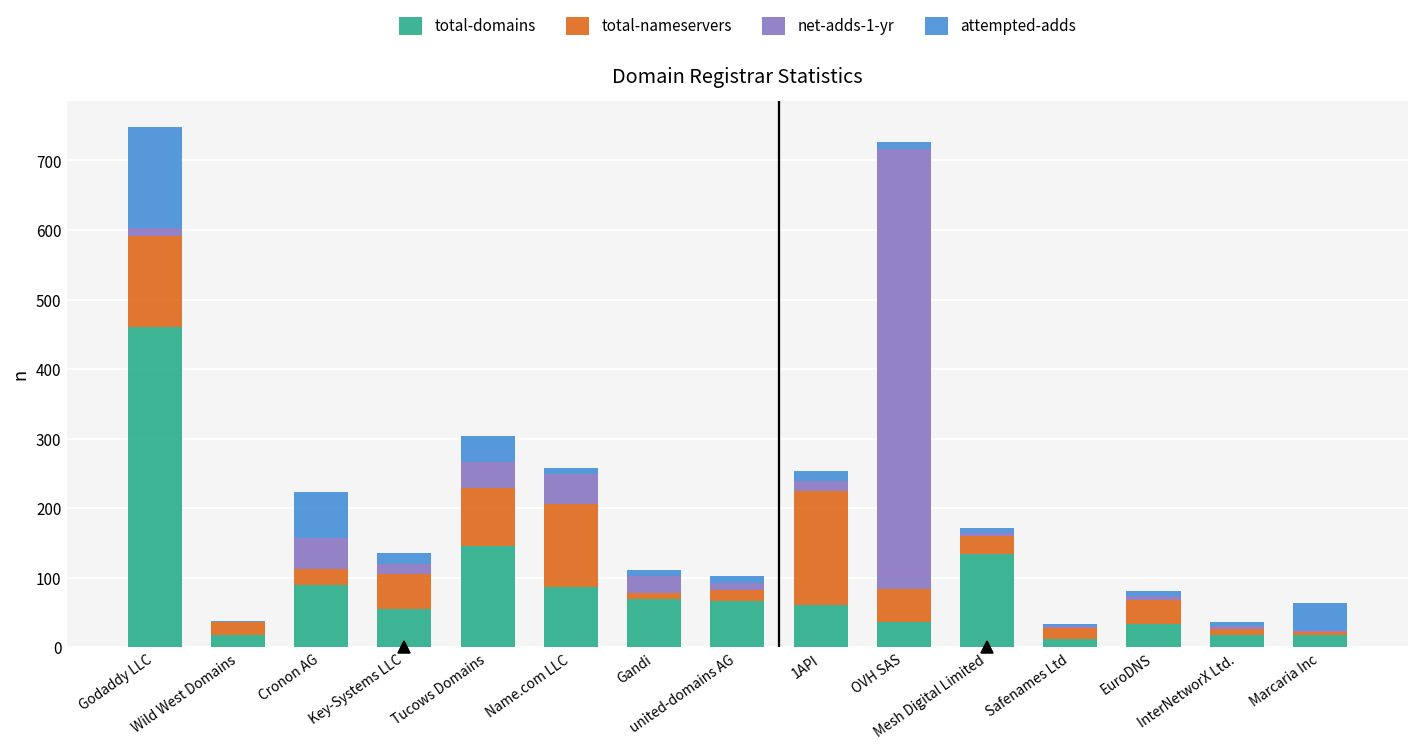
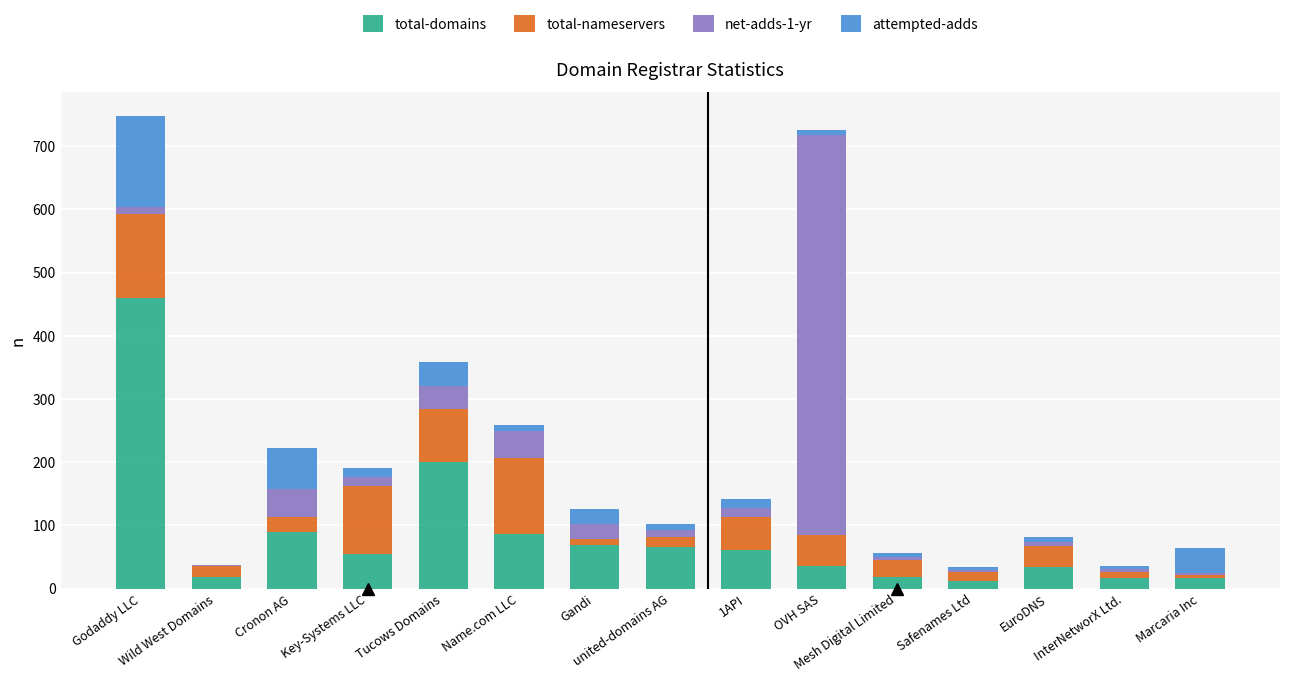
  {
    "total-domains": {
      "Godaddy LLC": 460,
      "Wild West Domains": 20,
      "Cronon AG": 90,
      "Key-Systems LLC": 60,
-     "Tucows Domains": 150,
+     "Tucows Domains": 200,
      "Name.com LLC": 90,
      "Gandi": 70,
      "united-domains AG": 70,
      "1API": 60,
      "OVH SAS": 40,
-     "Mesh Digital Limited": 130,
+     "Mesh Digital Limited": 20,
      "Safenames Ltd": 10,
      "EuroDNS": 30,
      "InterNetworX Ltd.": 20,
      "Marcaria Inc": 20
    },
    "total-nameservers": {
      "Godaddy LLC": 130,
      "Wild West Domains": 20,
      "Cronon AG": 20,
-     "Key-Systems LLC": 50,
+     "Key-Systems LLC": 110,
      "Tucows Domains": 80,
      "Name.com LLC": 120,
      "Gandi": 10,
      "united-domains AG": 20,
-     "1API": 160,
+     "1API": 50,
      "OVH SAS": 50,
      "Mesh Digital Limited": 30,
      "Safenames Ltd": 20,
      "EuroDNS": 30,
      "InterNetworX Ltd.": 10,
      "Marcaria Inc": 10
    },
    "net-adds-1-yr": {
      "Godaddy LLC": 10,
      "Cronon AG": 40,
      "Key-Systems LLC": 10,
      "Tucows Domains": 40,
      "Name.com LLC": 40,
      "Gandi": 20,
      "united-domains AG": 10,
      "1API": 10,
      "OVH SAS": 630,
      "Mesh Digital Limited": 10,
      "EuroDNS": 10,
      "InterNetworX Ltd.": 10
    },
    "attempted-adds": {
      "Godaddy LLC": 150,
      "Cronon AG": 70,
      "Key-Systems LLC": 20,
      "Tucows Domains": 40,
      "Name.com LLC": 10,
-     "Gandi": 10,
+     "Gandi": 20,
      "united-domains AG": 10,
      "1API": 20,
      "OVH SAS": 10,
      "Mesh Digital Limited": 10,
      "Safenames Ltd": 0,
      "EuroDNS": 10,
      "InterNetworX Ltd.": 10,
      "Marcaria Inc": 40
    }
  }
